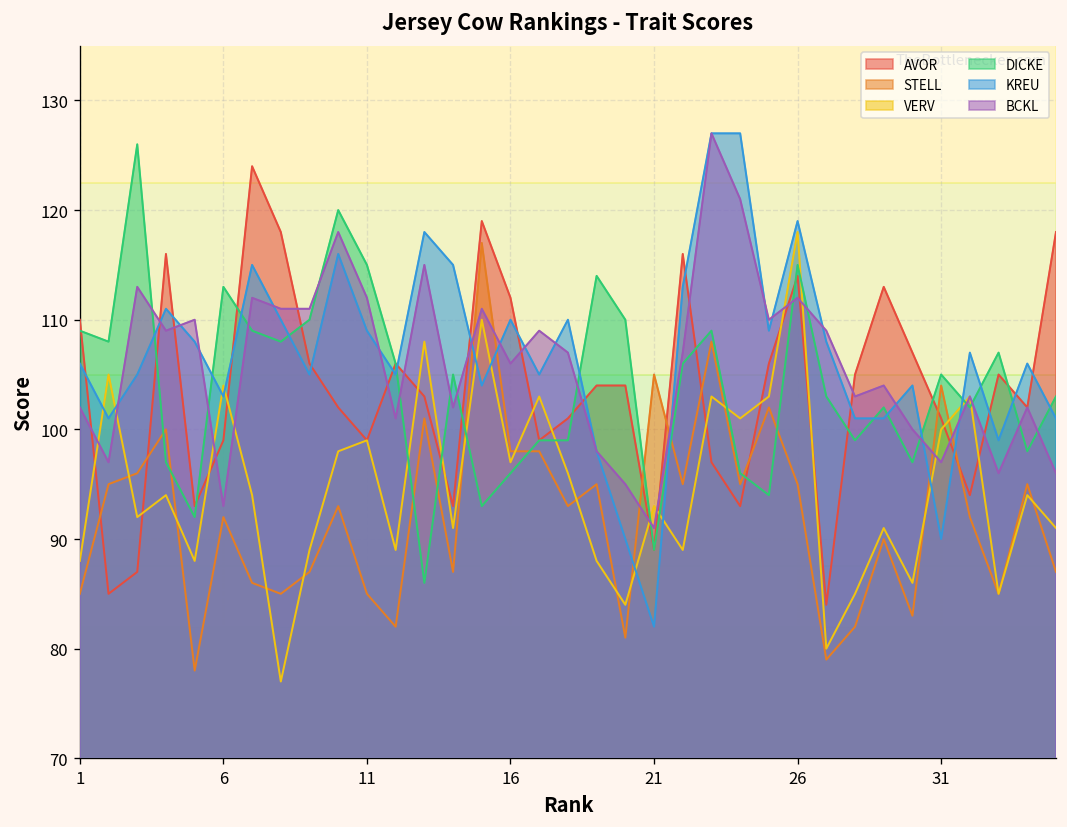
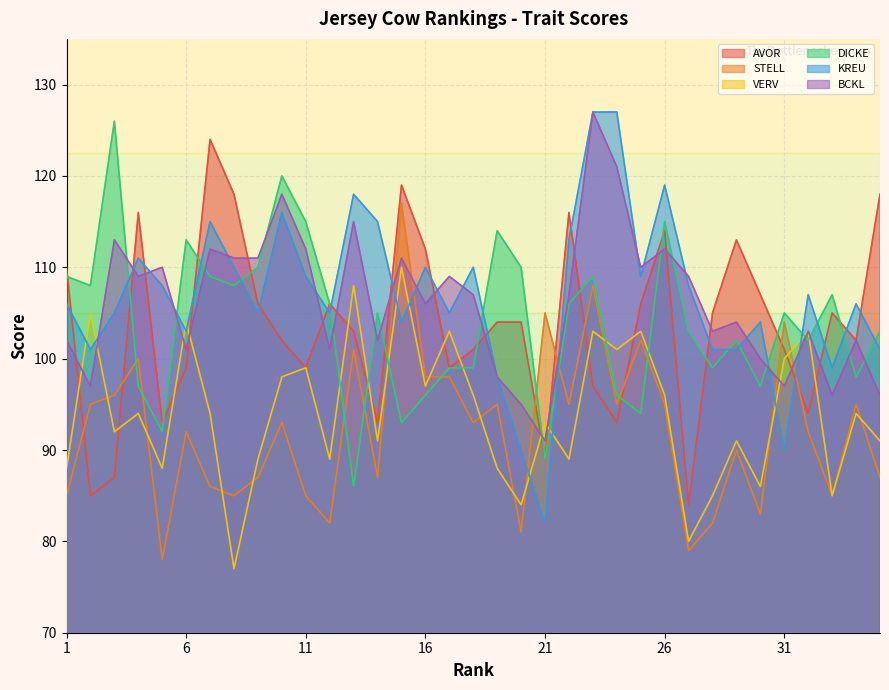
  {
    "VERV": {
      "1": 88,
      "6": 104,
      "16": 97,
      "21": 93,
-     "26": 118,
+     "26": 96,
      "31": 100
    },
    "DICKE": {
      "1": 109,
      "6": 113,
      "11": 115,
      "16": 96,
      "26": 115,
      "31": 105
    },
    "KREU": {
      "1": 106,
      "6": 103,
      "11": 109,
      "16": 110,
      "21": 82,
      "26": 119,
      "31": 90
    },
    "BCKL": {
      "1": 102,
-     "6": 93,
+     "6": 101,
      "11": 112,
      "16": 106,
      "21": 91,
      "26": 112,
      "31": 97
    }
  }
